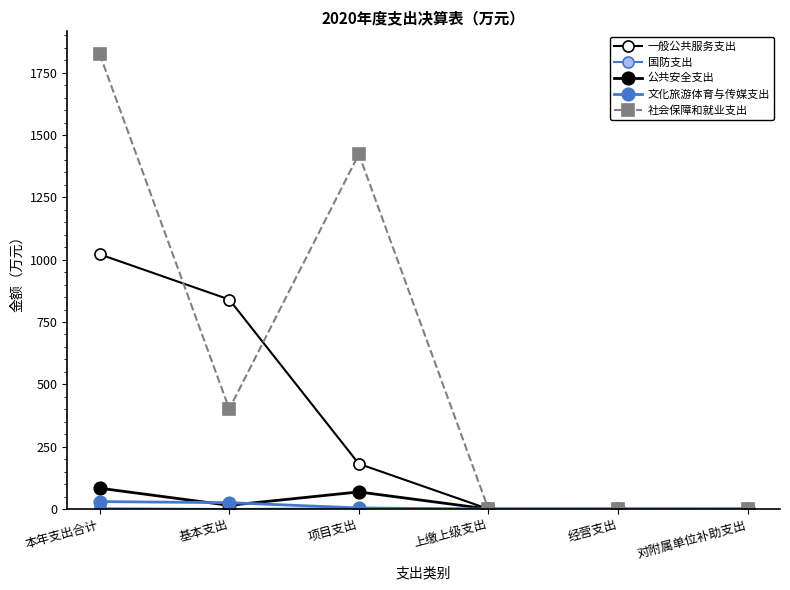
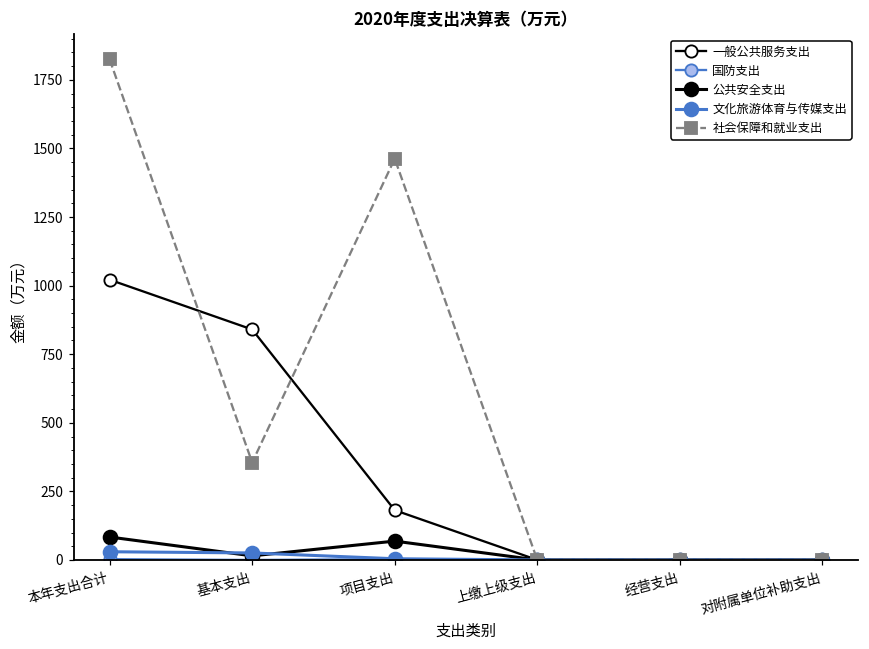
  {
    "社会保障和就业支出": {
      "本年支出合计": 1820,
-     "基本支出": 400,
-     "项目支出": 1420
+     "基本支出": 360,
+     "项目支出": 1460
    }
  }
